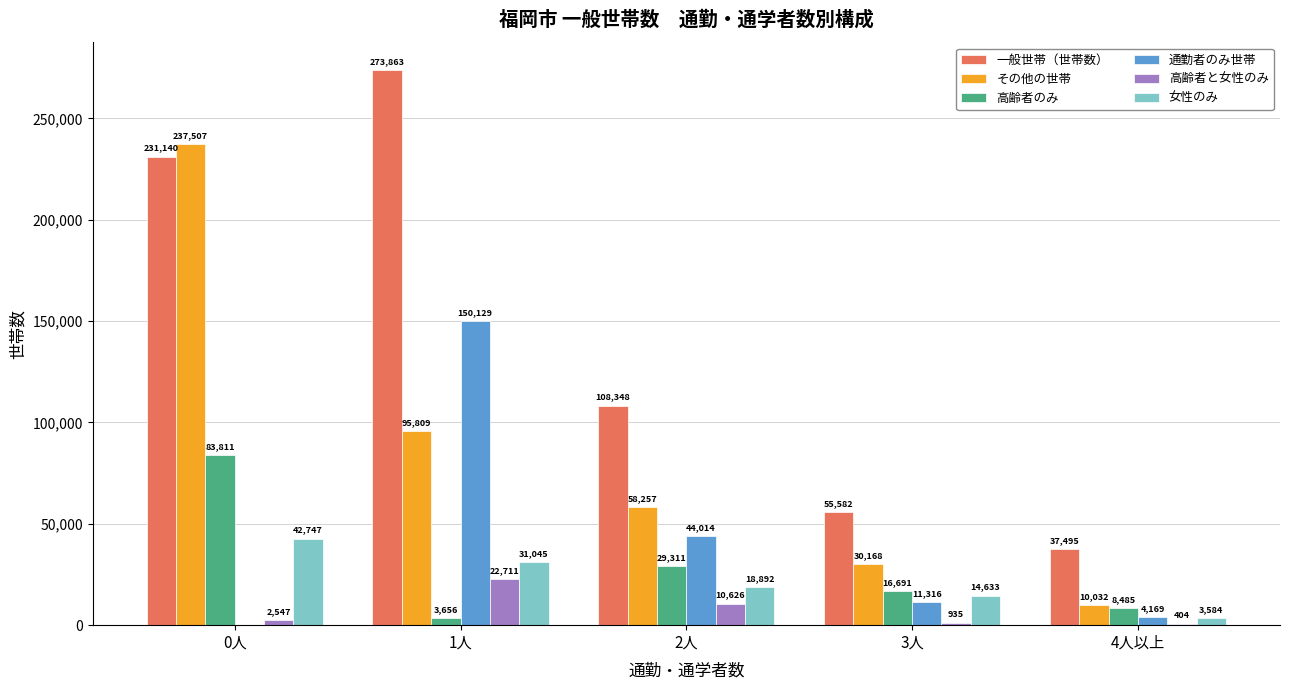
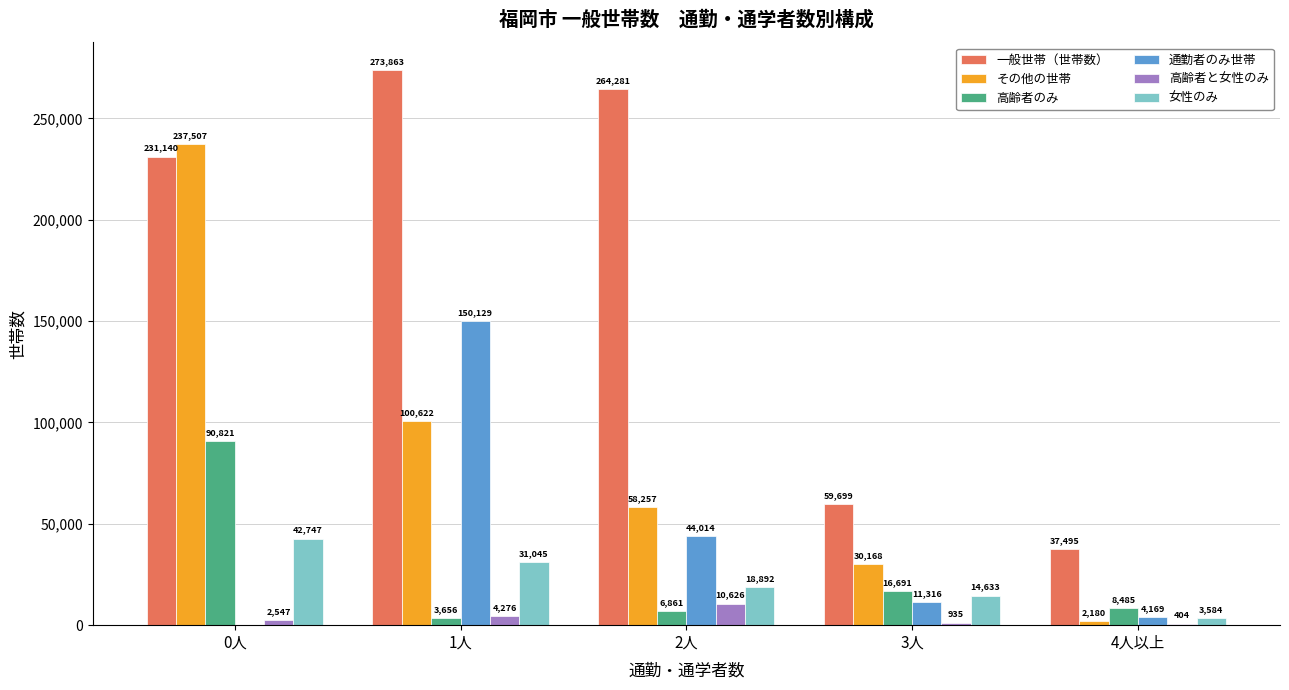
  {
    "一般世帯（世帯数）": {
      "0人": "231,140",
      "1人": "273,863",
-     "2人": "108,348",
-     "3人": "55,582",
+     "2人": "264,281",
+     "3人": "59,699",
      "4人以上": "37,495"
    },
    "その他の世帯": {
      "0人": "237,507",
-     "1人": "95,809",
+     "1人": "100,622",
      "2人": "58,257",
      "3人": "30,168",
-     "4人以上": "10,032"
+     "4人以上": "2,180"
    },
    "高齢者のみ": {
-     "0人": "83,811",
+     "0人": "90,821",
      "1人": "3,656",
-     "2人": "29,311",
+     "2人": "6,861",
      "3人": "16,691",
      "4人以上": "8,485"
    },
    "高齢者と女性のみ": {
      "0人": "2,547",
-     "1人": "22,711",
+     "1人": "4,276",
      "2人": "10,626",
      "3人": "935",
      "4人以上": "404"
    }
  }
